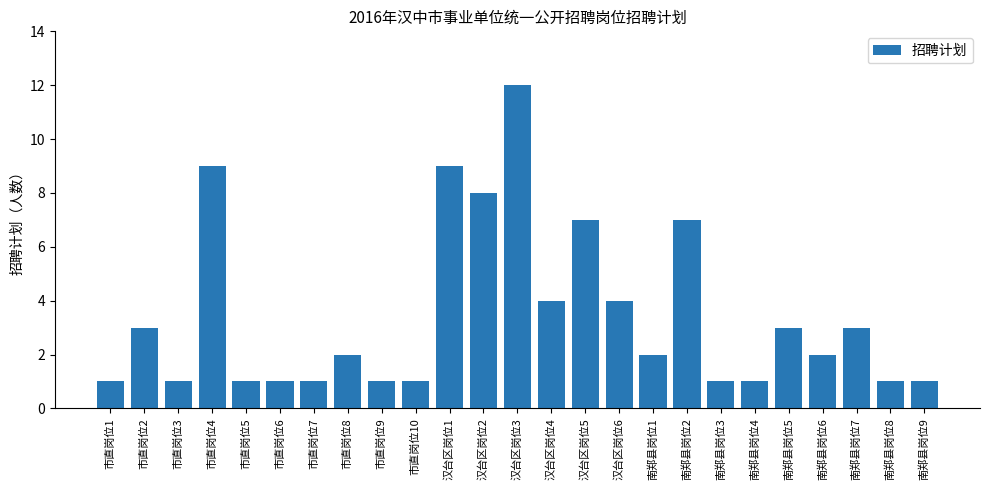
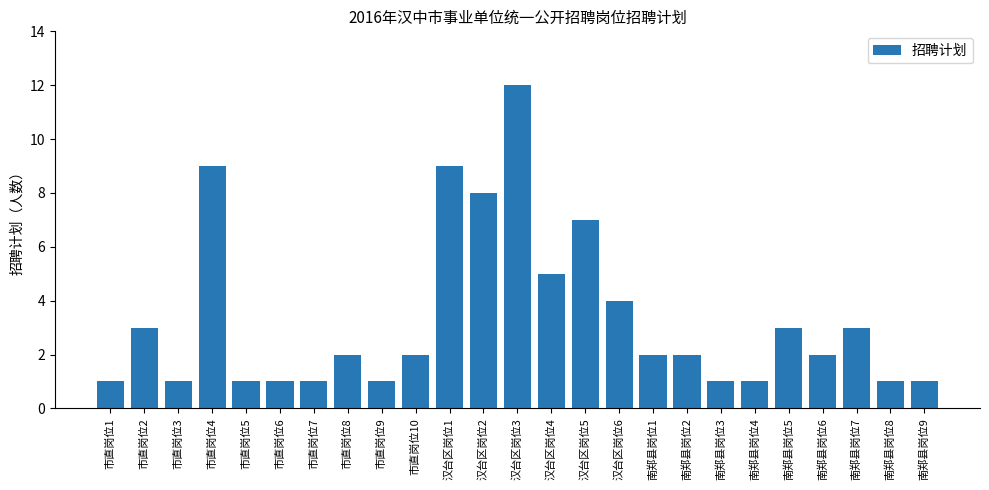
  {
    "市直岗位1": 1,
    "市直岗位2": 3,
    "市直岗位3": 1,
    "市直岗位4": 9,
    "市直岗位5": 1,
    "市直岗位6": 1,
    "市直岗位7": 1,
    "市直岗位8": 2,
    "市直岗位9": 1,
-   "市直岗位10": 1,
+   "市直岗位10": 2,
    "汉台区岗位1": 9,
    "汉台区岗位2": 8,
    "汉台区岗位3": 12,
-   "汉台区岗位4": 4,
+   "汉台区岗位4": 5,
    "汉台区岗位5": 7,
    "汉台区岗位6": 4,
    "南郑县岗位1": 2,
-   "南郑县岗位2": 7,
+   "南郑县岗位2": 2,
    "南郑县岗位3": 1,
    "南郑县岗位4": 1,
    "南郑县岗位5": 3,
    "南郑县岗位6": 2,
    "南郑县岗位7": 3,
    "南郑县岗位8": 1,
    "南郑县岗位9": 1
  }
